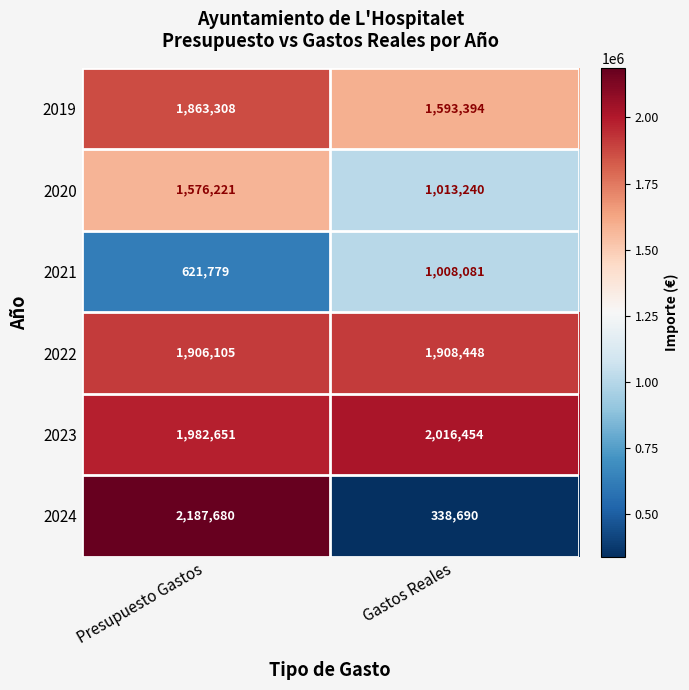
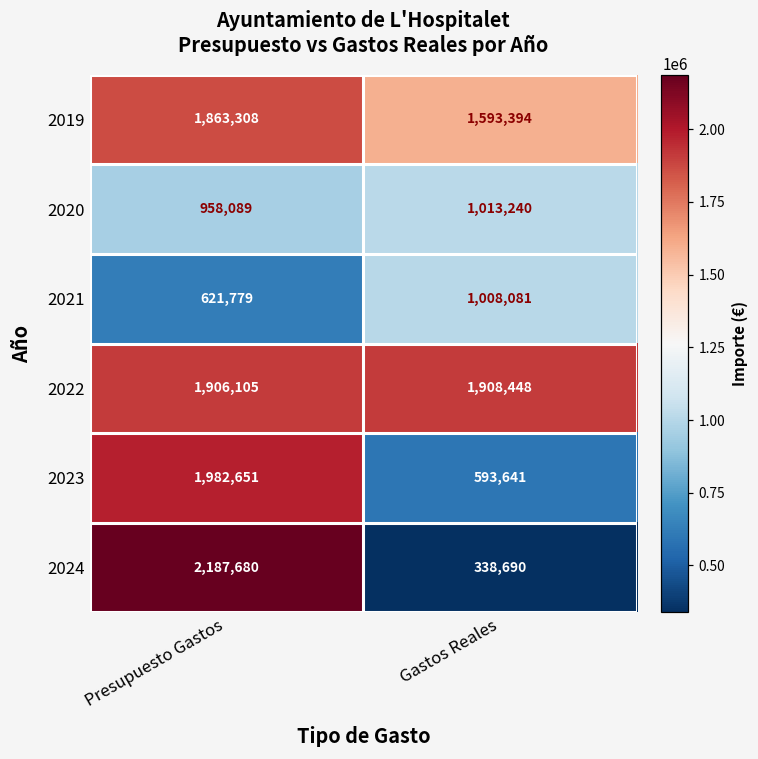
  {
    "2019": {
      "Presupuesto Gastos": "1,863,308",
      "Gastos Reales": "1,593,394"
    },
    "2020": {
-     "Presupuesto Gastos": "1,576,221",
+     "Presupuesto Gastos": "958,089",
      "Gastos Reales": "1,013,240"
    },
    "2021": {
      "Presupuesto Gastos": "621,779",
      "Gastos Reales": "1,008,081"
    },
    "2022": {
      "Presupuesto Gastos": "1,906,105",
      "Gastos Reales": "1,908,448"
    },
    "2023": {
      "Presupuesto Gastos": "1,982,651",
-     "Gastos Reales": "2,016,454"
+     "Gastos Reales": "593,641"
    },
    "2024": {
      "Presupuesto Gastos": "2,187,680",
      "Gastos Reales": "338,690"
    }
  }
